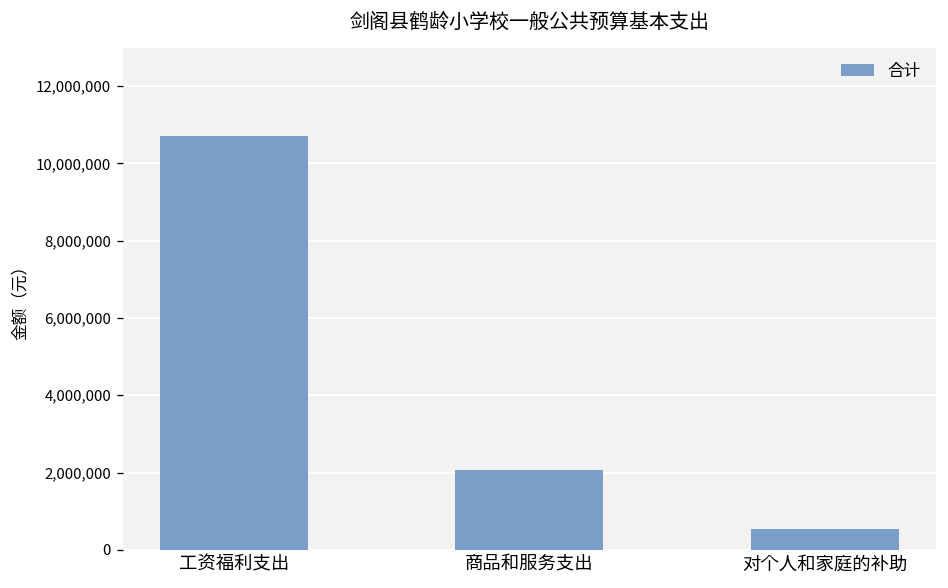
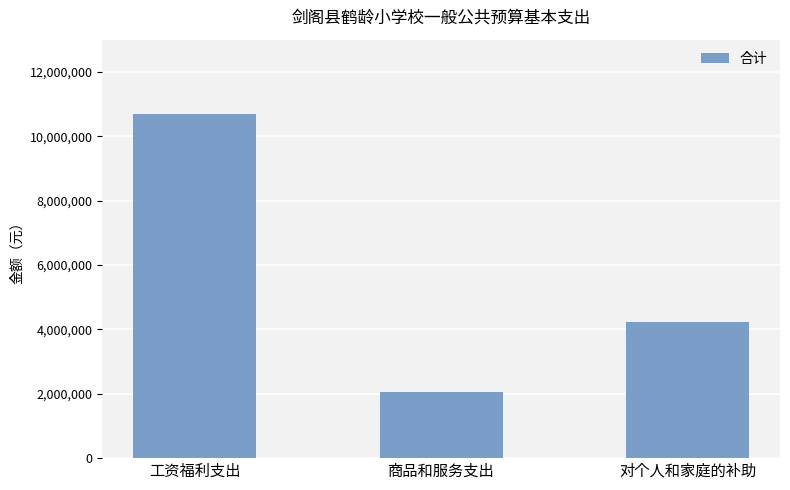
  {
    "工资福利支出": "10,700,000",
    "商品和服务支出": "2,100,000",
-   "对个人和家庭的补助": "500,000"
+   "对个人和家庭的补助": "4,200,000"
  }
